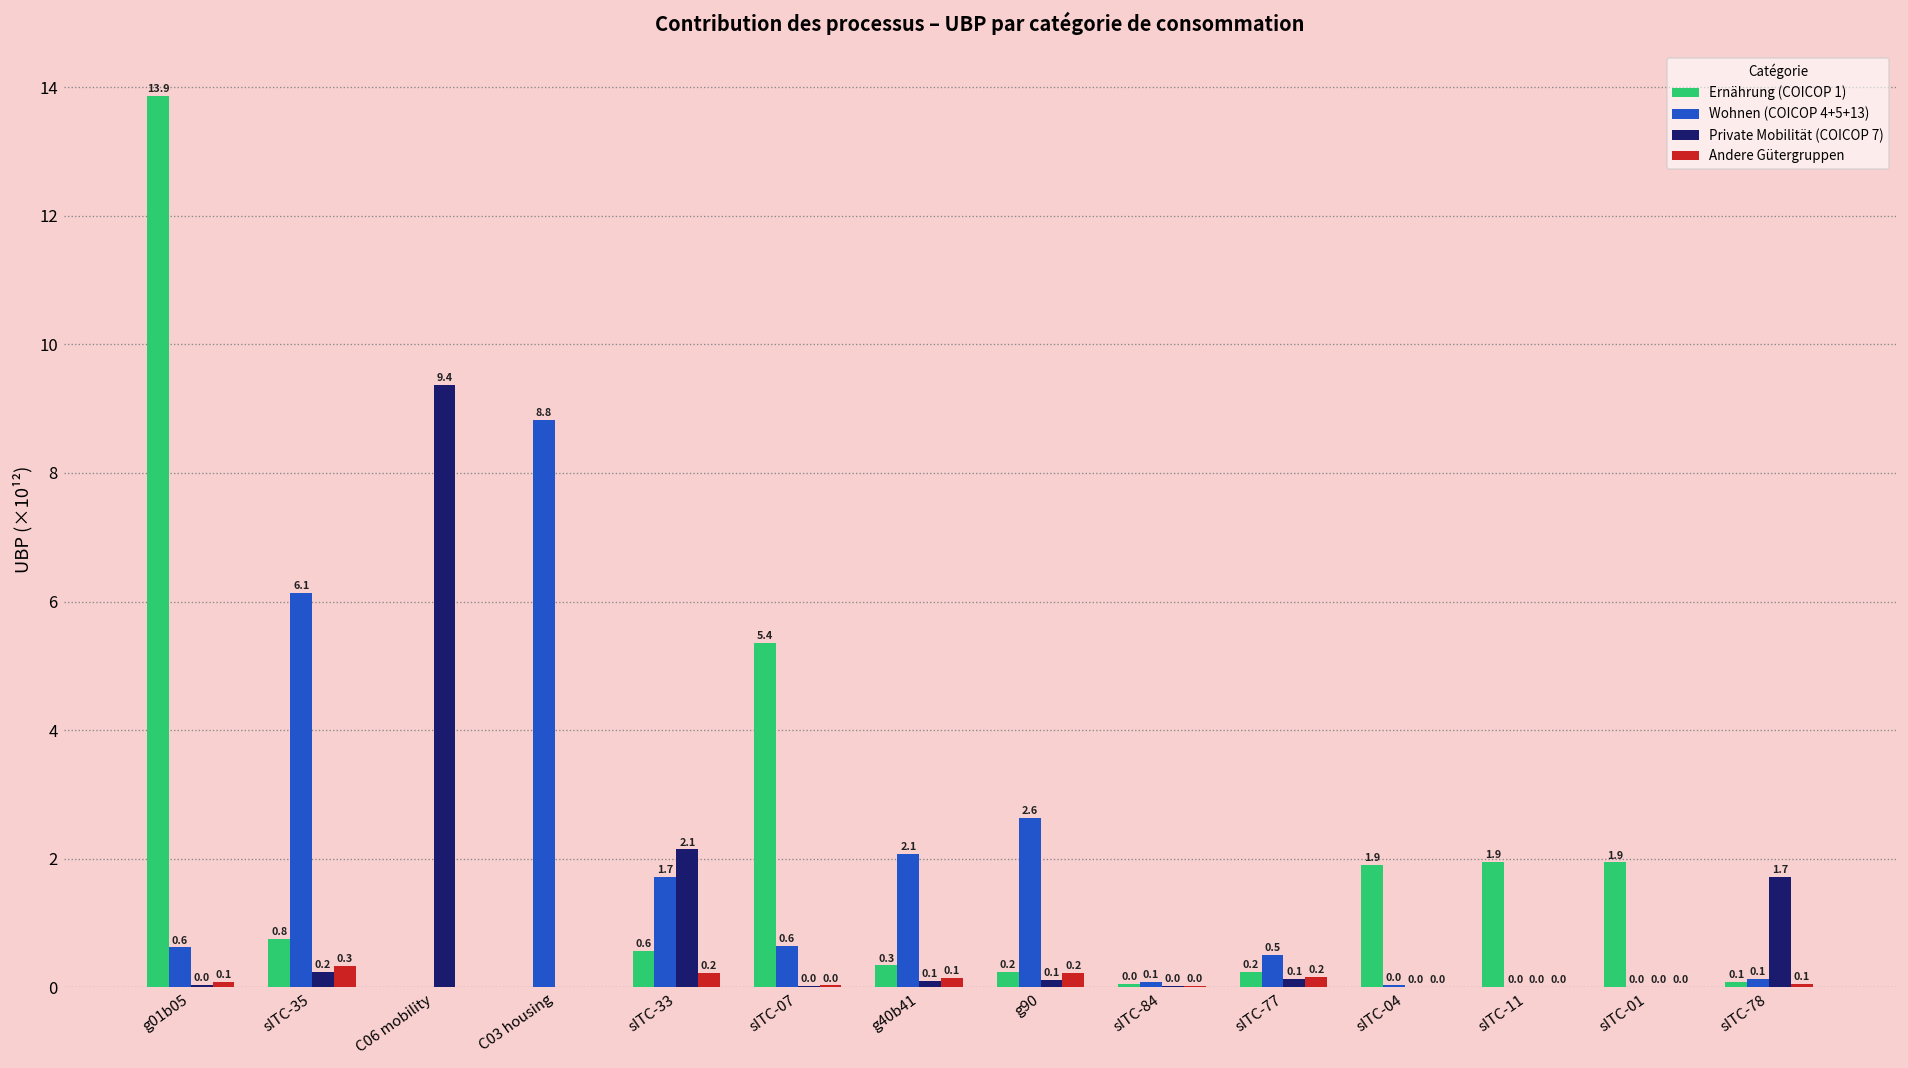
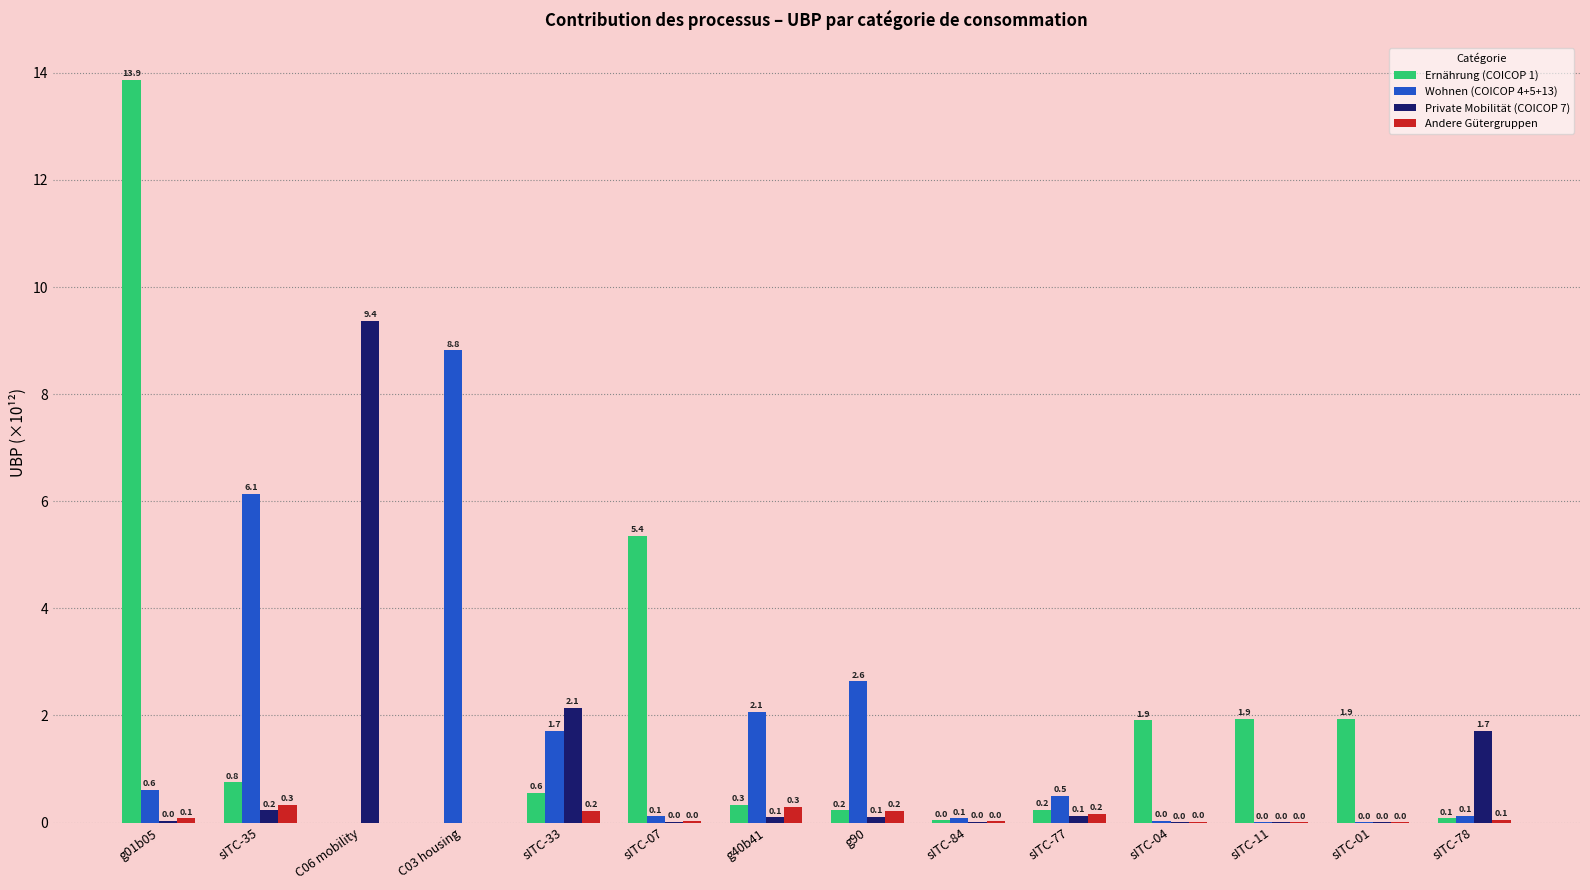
  {
    "Ernährung (COICOP 1)": {
      "g01b05": 13.9,
      "sITC-35": 0.8,
      "sITC-33": 0.6,
      "sITC-07": 5.4,
      "g40b41": 0.3,
      "g90": 0.2,
      "sITC-84": 0.0,
      "sITC-77": 0.2,
      "sITC-04": 1.9,
      "sITC-11": 1.9,
      "sITC-01": 1.9,
      "sITC-78": 0.1
    },
    "Wohnen (COICOP 4+5+13)": {
      "g01b05": 0.6,
      "sITC-35": 6.1,
      "C03 housing": 8.8,
      "sITC-33": 1.7,
-     "sITC-07": 0.6,
+     "sITC-07": 0.1,
      "g40b41": 2.1,
      "g90": 2.6,
      "sITC-84": 0.1,
      "sITC-77": 0.5,
      "sITC-04": 0.0,
      "sITC-11": 0.0,
      "sITC-01": 0.0,
      "sITC-78": 0.1
    },
    "Private Mobilität (COICOP 7)": {
      "g01b05": 0.0,
      "sITC-35": 0.2,
      "C06 mobility": 9.4,
      "sITC-33": 2.1,
      "sITC-07": 0.0,
      "g40b41": 0.1,
      "g90": 0.1,
      "sITC-84": 0.0,
      "sITC-77": 0.1,
      "sITC-04": 0.0,
      "sITC-11": 0.0,
      "sITC-01": 0.0,
      "sITC-78": 1.7
    },
    "Andere Gütergruppen": {
      "g01b05": 0.1,
      "sITC-35": 0.3,
      "sITC-33": 0.2,
      "sITC-07": 0.0,
-     "g40b41": 0.1,
+     "g40b41": 0.3,
      "g90": 0.2,
      "sITC-84": 0.0,
      "sITC-77": 0.2,
      "sITC-04": 0.0,
      "sITC-11": 0.0,
      "sITC-01": 0.0,
      "sITC-78": 0.1
    }
  }
